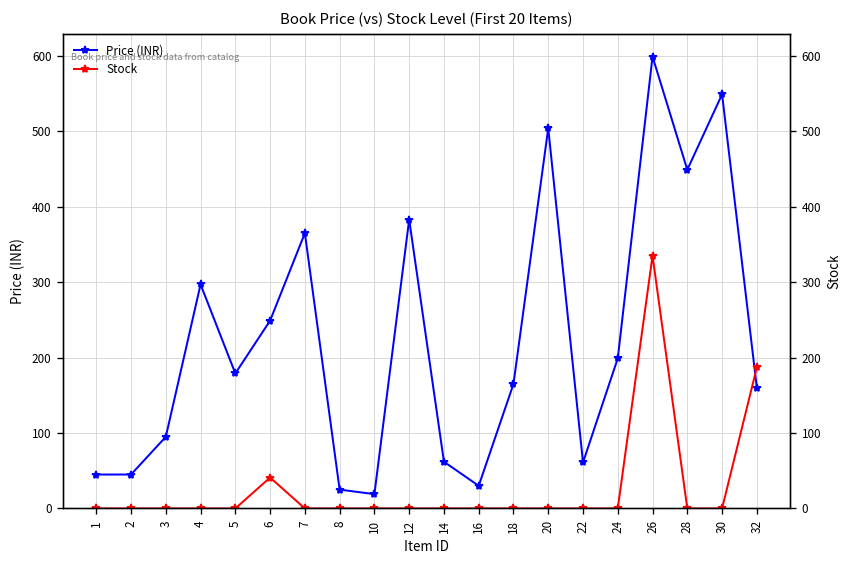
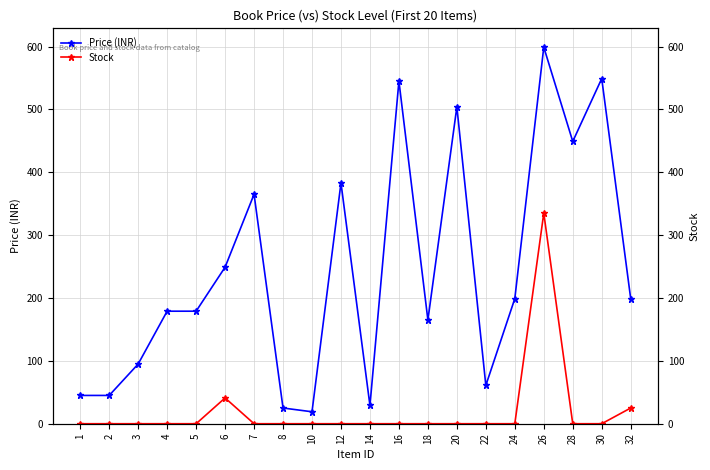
  {
    "Price (INR)": {
      "1": 50,
      "2": 50,
      "3": 100,
-     "4": 300,
+     "4": 180,
      "5": 180,
      "6": 250,
      "7": 370,
      "8": 30,
      "10": 20,
      "12": 380,
-     "14": 60,
-     "16": 30,
+     "14": 30,
+     "16": 550,
      "18": 170,
      "20": 500,
      "22": 60,
      "24": 200,
      "26": 600,
      "28": 450,
      "30": 550,
-     "32": 160
+     "32": 200
    },
    "Stock": {
      "1": 0,
      "2": 0,
      "3": 0,
      "4": 0,
      "5": 0,
      "6": 40,
      "7": 0,
      "8": 0,
      "10": 0,
      "12": 0,
      "14": 0,
      "16": 0,
      "18": 0,
      "20": 0,
      "22": 0,
      "24": 0,
      "26": 340,
      "28": 0,
      "30": 0,
-     "32": 190
+     "32": 30
    }
  }
